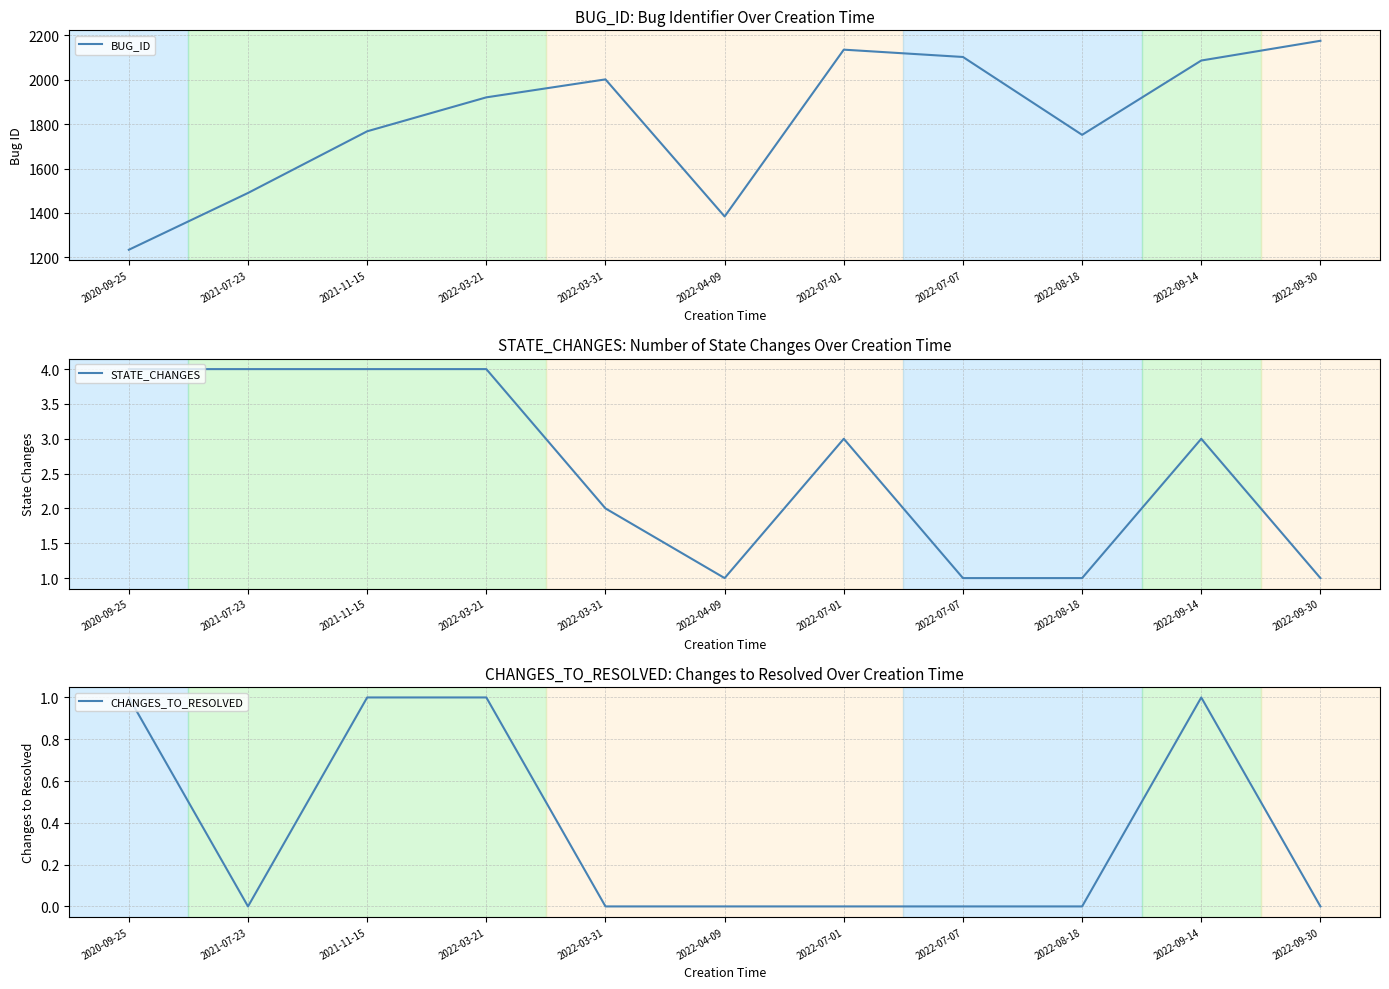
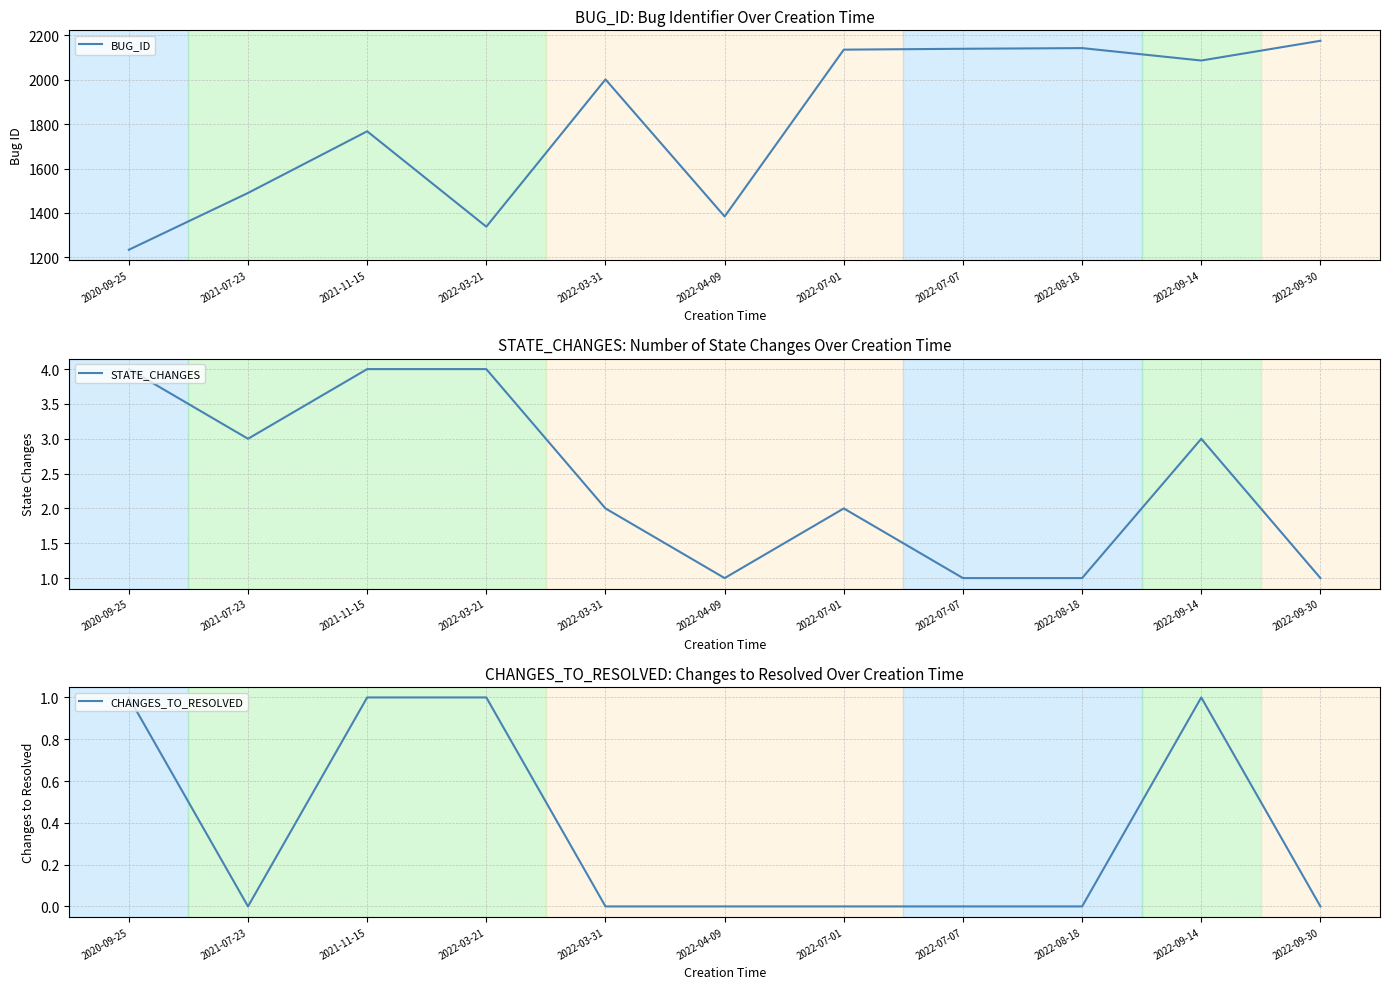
  {
    "BUG_ID: Bug Identifier Over Creation Time": {
      "2020-09-25": 1230,
      "2021-07-23": 1490,
      "2021-11-15": 1770,
-     "2022-03-21": 1920,
+     "2022-03-21": 1340,
      "2022-03-31": 2000,
      "2022-04-09": 1380,
      "2022-07-01": 2140,
-     "2022-07-07": 2100,
-     "2022-08-18": 1750,
+     "2022-07-07": 2140,
+     "2022-08-18": 2140,
      "2022-09-14": 2090,
      "2022-09-30": 2180
    },
    "STATE_CHANGES: Number of State Changes Over Creation Time": {
-     "2021-07-23": 4,
+     "2021-07-23": 3,
      "2021-11-15": 4,
      "2022-03-21": 4,
      "2022-03-31": 2,
      "2022-04-09": 1,
-     "2022-07-01": 3,
+     "2022-07-01": 2,
      "2022-07-07": 1,
      "2022-08-18": 1,
      "2022-09-14": 3,
      "2022-09-30": 1
    },
    "CHANGES_TO_RESOLVED: Changes to Resolved Over Creation Time": {
      "2021-07-23": 0.00,
      "2021-11-15": 1.00,
      "2022-03-21": 1.00,
      "2022-03-31": 0.00,
      "2022-04-09": 0.00,
      "2022-07-01": 0.00,
      "2022-07-07": 0.00,
      "2022-08-18": 0.00,
      "2022-09-14": 1.00,
      "2022-09-30": 0.00
    }
  }
